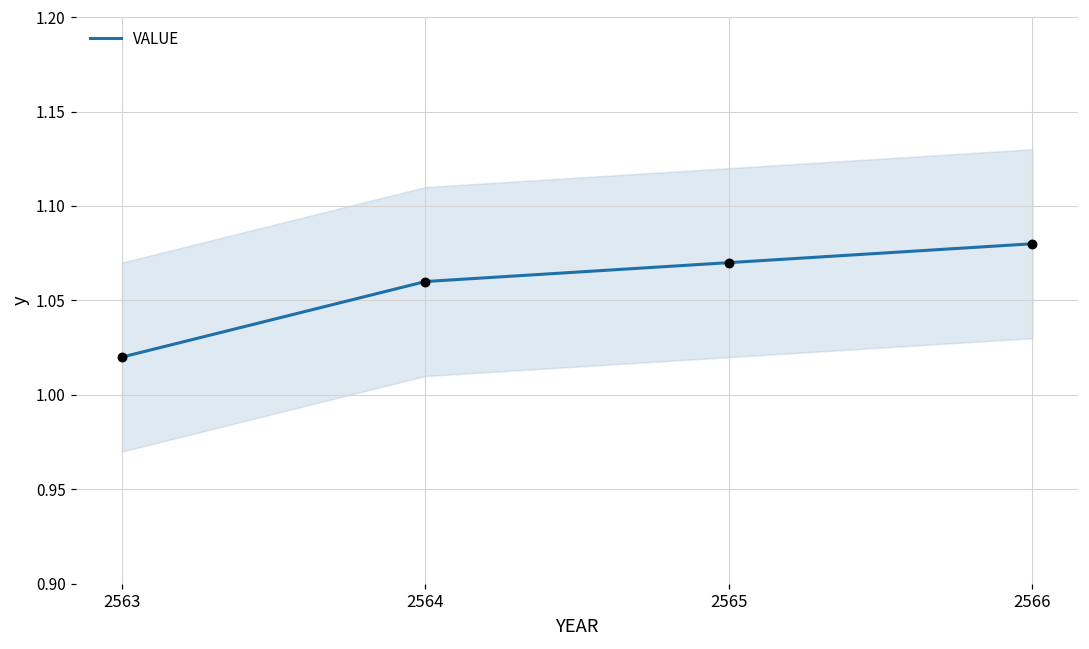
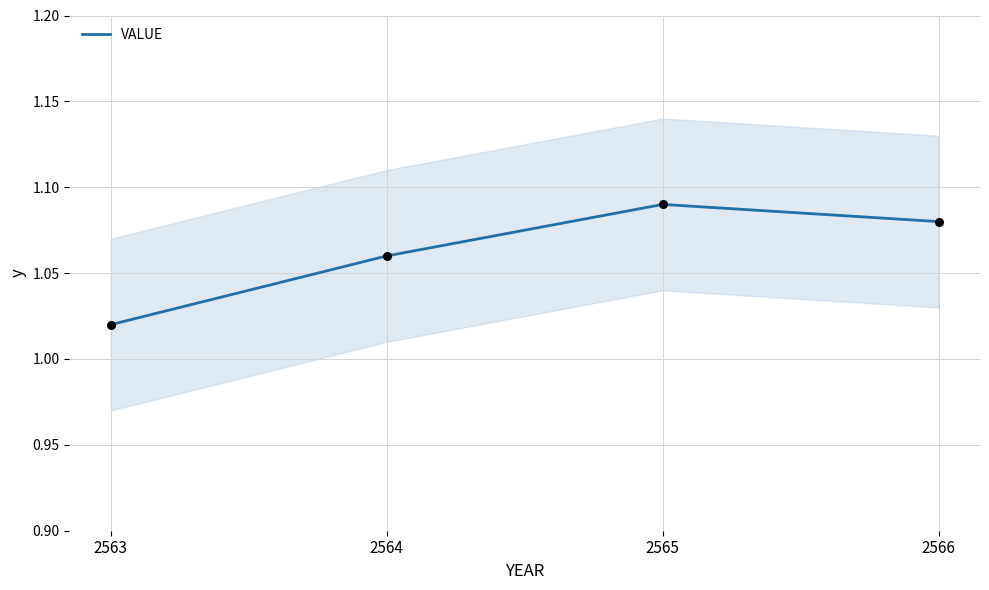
  {
    "VALUE": {
      "2563": 1.02,
      "2564": 1.06,
-     "2565": 1.07,
+     "2565": 1.09,
      "2566": 1.08
    }
  }
